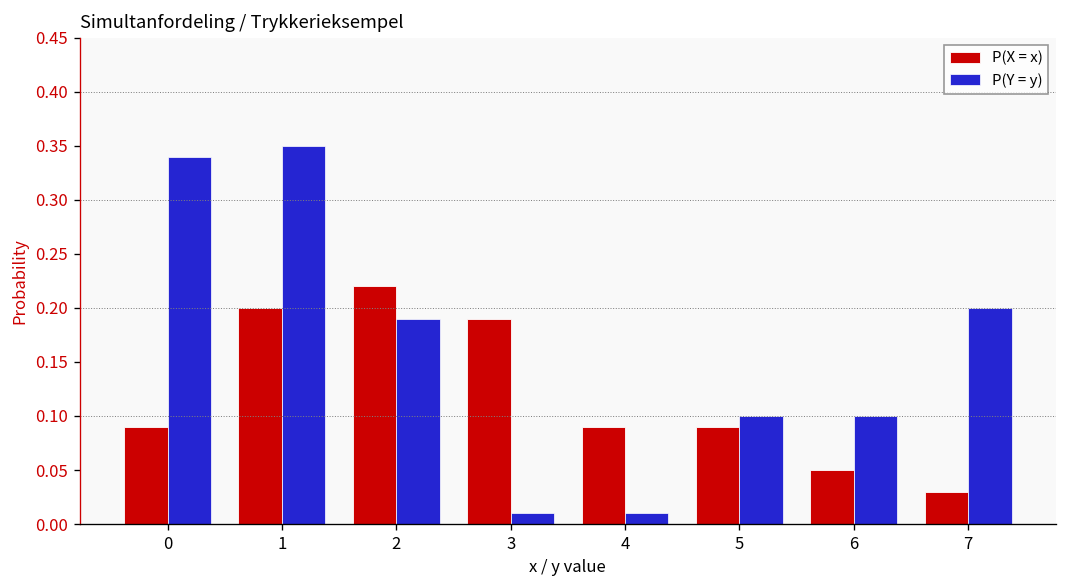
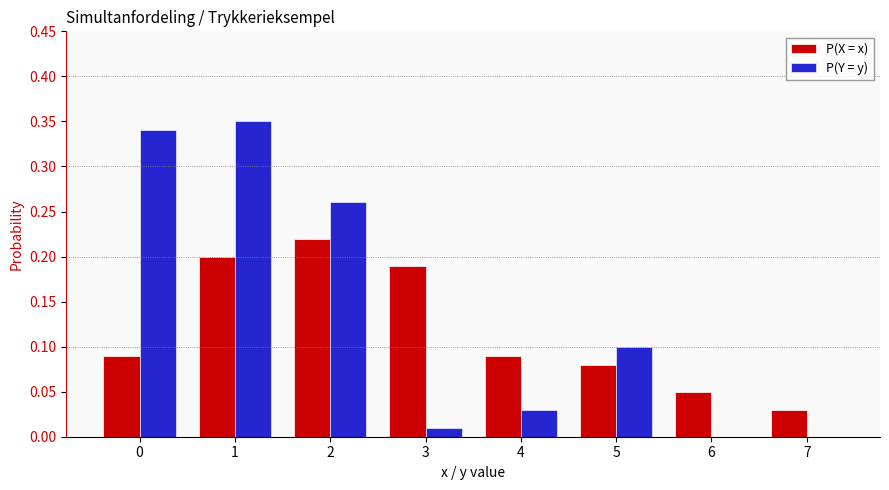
  {
    "P(X = x)": {
      "0": 0.09,
      "1": 0.20,
      "2": 0.22,
      "3": 0.19,
      "4": 0.09,
-     "5": 0.09,
+     "5": 0.08,
      "6": 0.05,
      "7": 0.03
    },
    "P(Y = y)": {
      "0": 0.34,
      "1": 0.35,
-     "2": 0.19,
+     "2": 0.26,
      "3": 0.01,
-     "4": 0.01,
+     "4": 0.03,
      "5": 0.10,
-     "6": 0.1,
-     "7": 0.2
+     "6": 0.0,
+     "7": 0.0
    }
  }
